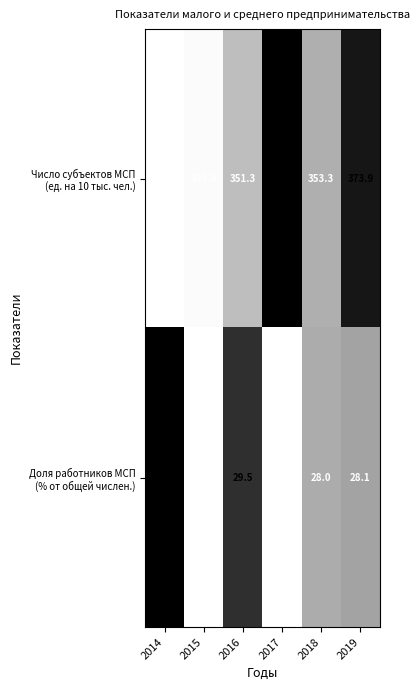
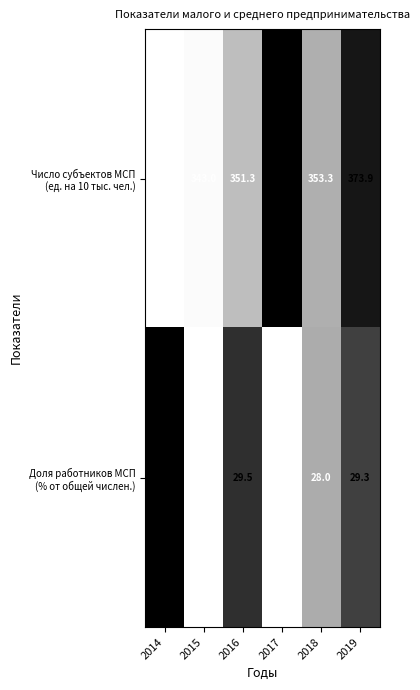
  {
    "Число субъектов МСП (ед. на 10 тыс. чел.)": {
      "2016": 351.3,
      "2018": 353.3
    },
    "Доля работников МСП (% от общей числен.)": {
      "2018": 28.0,
-     "2019": 28.1
+     "2019": 29.3
    }
  }
